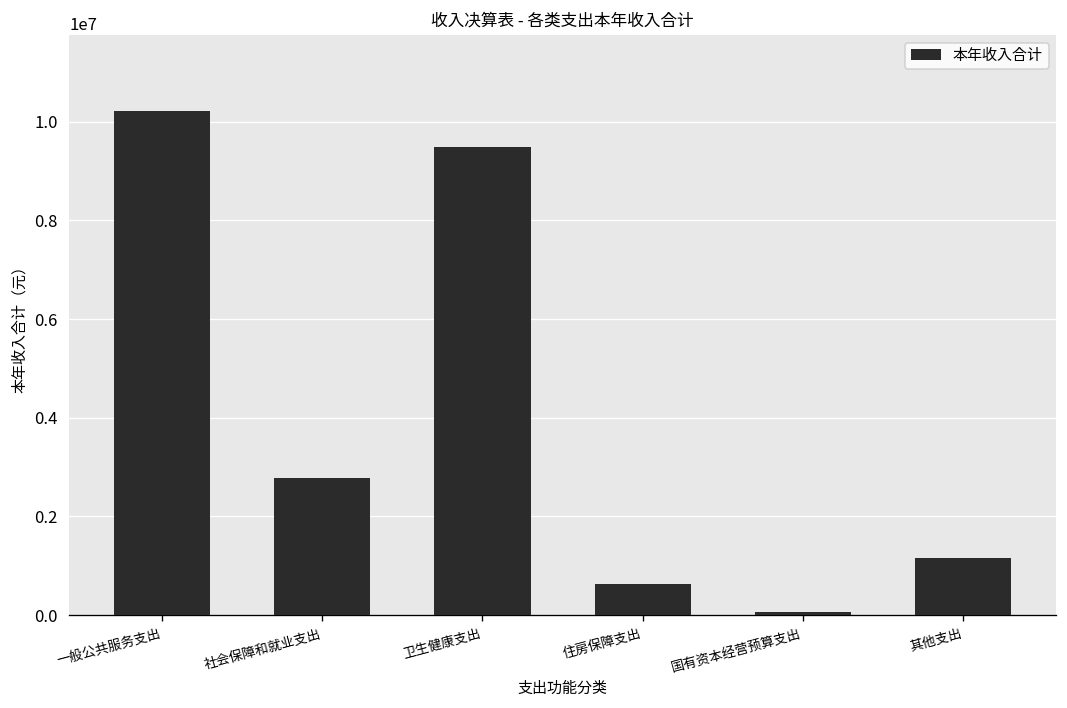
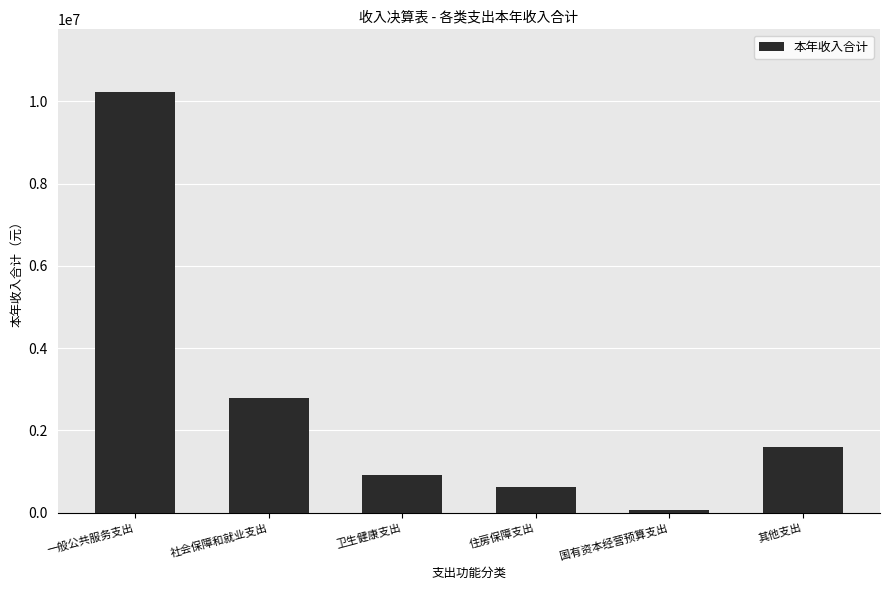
  {
    "一般公共服务支出": 10200000,
    "社会保障和就业支出": 2800000,
-   "卫生健康支出": 9500000,
+   "卫生健康支出": 900000,
    "住房保障支出": 600000,
-   "其他支出": 1200000
+   "其他支出": 1600000
  }
